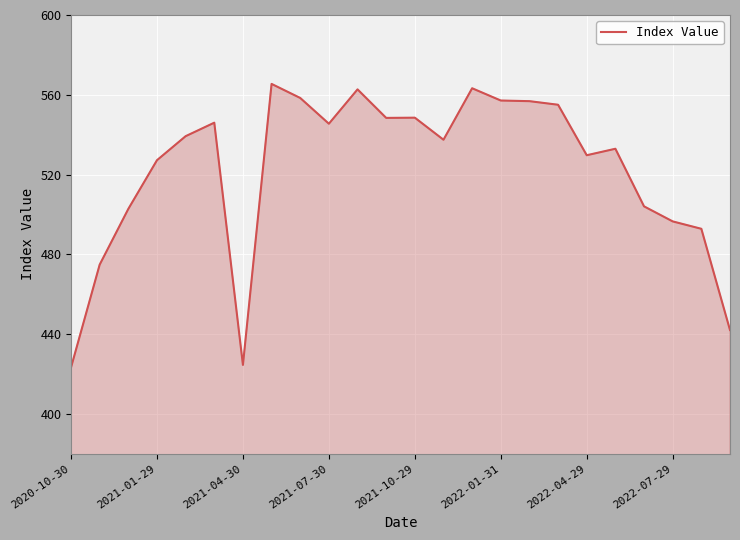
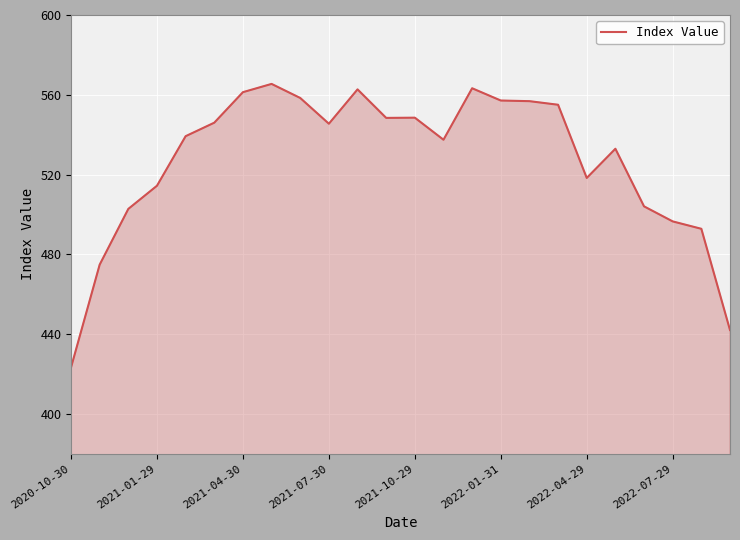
  {
    "2020-10-30": 423,
-   "2021-01-29": 527,
-   "2021-04-30": 425,
+   "2021-01-29": 514,
+   "2021-04-30": 561,
    "2021-07-30": 545,
    "2021-10-29": 549,
    "2022-01-31": 557,
-   "2022-04-29": 530,
+   "2022-04-29": 518,
    "2022-07-29": 497
  }
